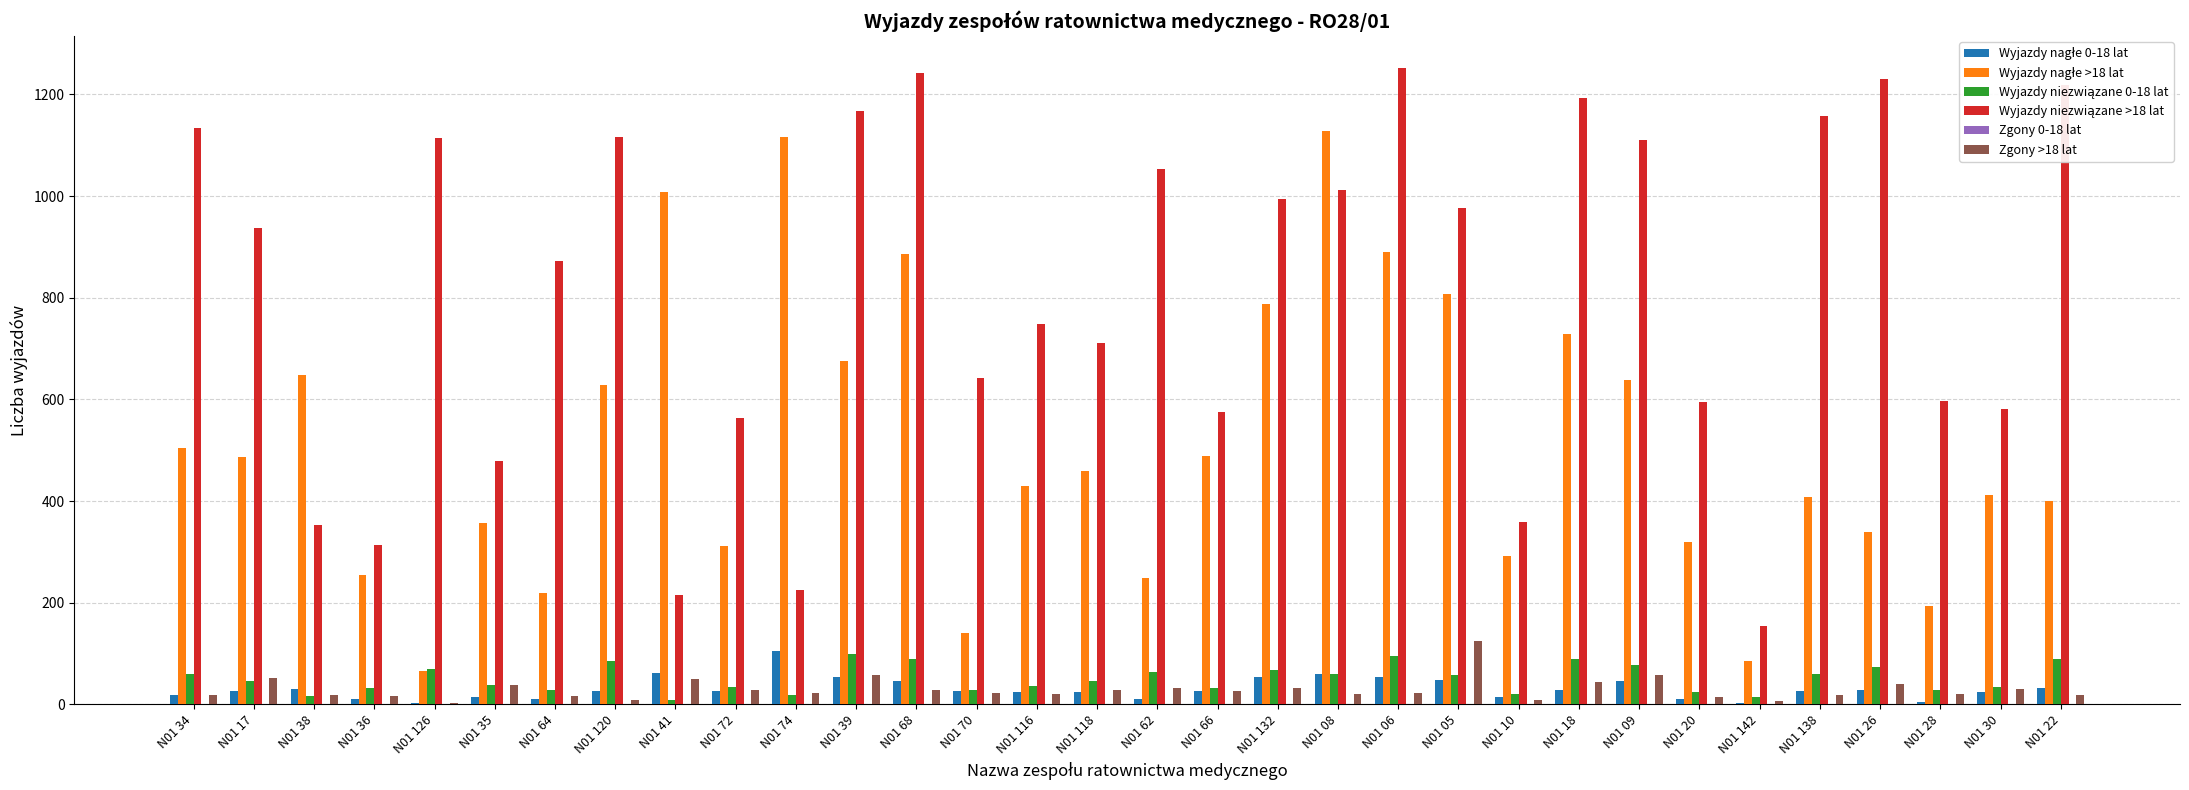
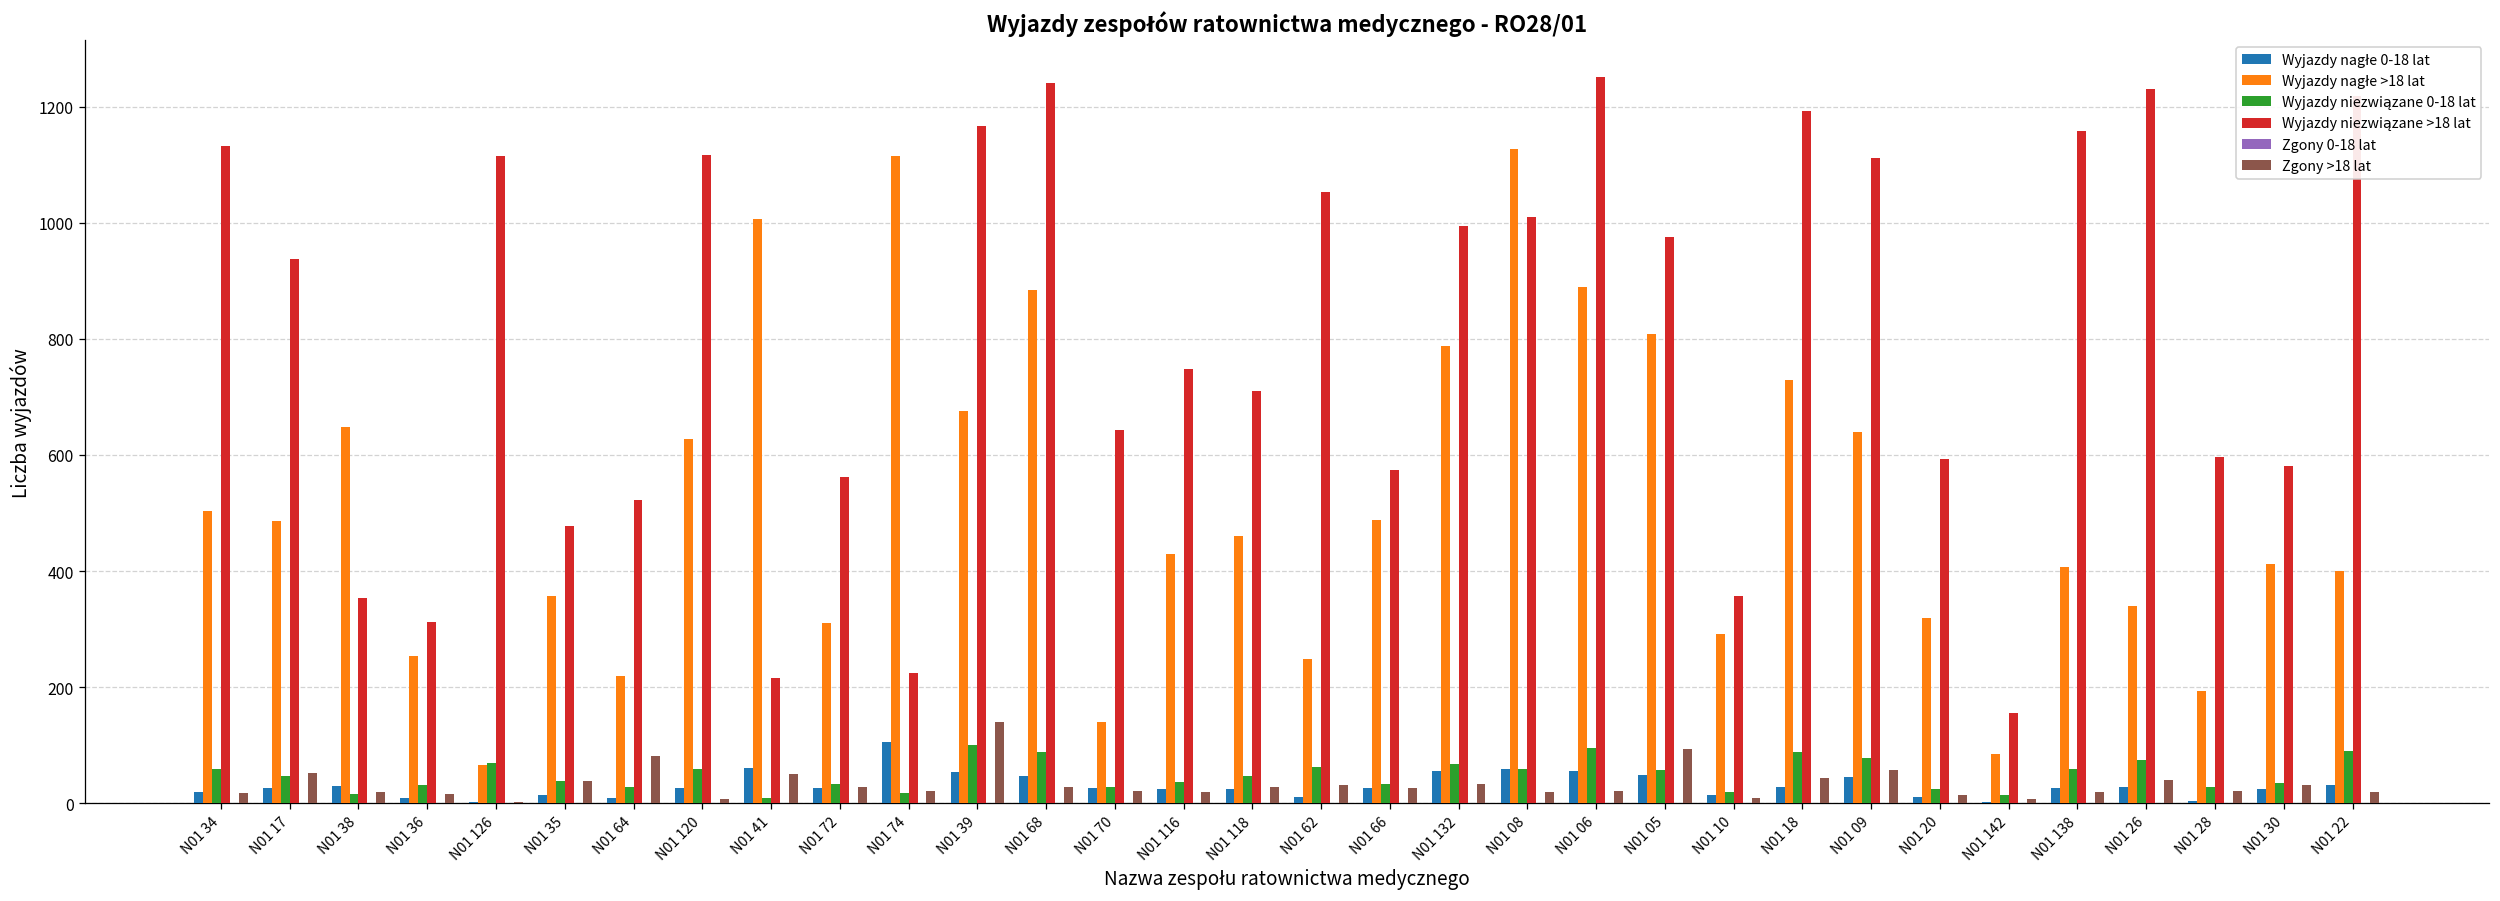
  {
    "Wyjazdy nagłe 0-18 lat": {
      "N01 34": 20,
      "N01 17": 30,
      "N01 38": 30,
      "N01 36": 10,
      "N01 35": 20,
      "N01 64": 10,
      "N01 120": 30,
      "N01 41": 60,
      "N01 72": 30,
      "N01 74": 110,
      "N01 39": 50,
      "N01 68": 50,
      "N01 70": 30,
      "N01 116": 20,
      "N01 118": 30,
      "N01 62": 10,
      "N01 66": 30,
      "N01 132": 60,
      "N01 08": 60,
      "N01 06": 60,
      "N01 05": 50,
      "N01 10": 20,
      "N01 18": 30,
      "N01 09": 50,
      "N01 20": 10,
      "N01 138": 30,
      "N01 26": 30,
      "N01 30": 30,
      "N01 22": 30
    },
    "Wyjazdy nagłe >18 lat": {
      "N01 34": 500,
      "N01 17": 490,
      "N01 38": 650,
      "N01 36": 250,
      "N01 126": 70,
      "N01 35": 360,
      "N01 64": 220,
      "N01 120": 630,
      "N01 41": 1010,
      "N01 72": 310,
      "N01 74": 1120,
      "N01 39": 680,
      "N01 68": 890,
      "N01 70": 140,
      "N01 116": 430,
      "N01 118": 460,
      "N01 62": 250,
      "N01 66": 490,
      "N01 132": 790,
      "N01 08": 1130,
      "N01 06": 890,
      "N01 05": 810,
      "N01 10": 290,
      "N01 18": 730,
      "N01 09": 640,
      "N01 20": 320,
      "N01 142": 90,
      "N01 138": 410,
      "N01 26": 340,
      "N01 28": 190,
      "N01 30": 410,
      "N01 22": 400
    },
    "Wyjazdy niezwiązane 0-18 lat": {
      "N01 34": 60,
      "N01 17": 50,
      "N01 38": 20,
      "N01 36": 30,
      "N01 126": 70,
      "N01 35": 40,
      "N01 64": 30,
-     "N01 120": 90,
+     "N01 120": 60,
      "N01 41": 10,
      "N01 72": 30,
      "N01 74": 20,
      "N01 39": 100,
      "N01 68": 90,
      "N01 70": 30,
      "N01 116": 40,
      "N01 118": 50,
      "N01 62": 60,
      "N01 66": 30,
      "N01 132": 70,
      "N01 08": 60,
      "N01 06": 100,
      "N01 05": 60,
      "N01 10": 20,
      "N01 18": 90,
      "N01 09": 80,
      "N01 20": 30,
      "N01 142": 20,
      "N01 138": 60,
      "N01 26": 70,
      "N01 28": 30,
      "N01 30": 40,
      "N01 22": 90
    },
    "Wyjazdy niezwiązane >18 lat": {
      "N01 34": 1130,
      "N01 17": 940,
      "N01 38": 350,
      "N01 36": 310,
      "N01 126": 1120,
      "N01 35": 480,
-     "N01 64": 870,
+     "N01 64": 520,
      "N01 120": 1120,
      "N01 41": 220,
      "N01 72": 560,
      "N01 74": 230,
      "N01 39": 1170,
      "N01 68": 1240,
      "N01 70": 640,
      "N01 116": 750,
      "N01 118": 710,
      "N01 62": 1050,
      "N01 66": 580,
      "N01 132": 1000,
      "N01 08": 1010,
      "N01 06": 1250,
      "N01 05": 980,
      "N01 10": 360,
      "N01 18": 1190,
      "N01 09": 1110,
      "N01 20": 590,
      "N01 142": 160,
      "N01 138": 1160,
      "N01 26": 1230,
      "N01 28": 600,
      "N01 30": 580
    },
    "Zgony 0-18 lat": {
      "N01 34": 0,
      "N01 17": 0,
      "N01 38": 0,
      "N01 36": 0,
      "N01 126": 0,
      "N01 35": 0,
      "N01 64": 0,
      "N01 120": 0,
      "N01 41": 0,
      "N01 72": 0,
      "N01 74": 0,
      "N01 68": 0,
      "N01 70": 0,
      "N01 116": 0,
      "N01 118": 0,
      "N01 62": 0,
      "N01 66": 0,
      "N01 132": 0,
      "N01 08": 0,
      "N01 06": 0,
      "N01 10": 0,
      "N01 18": 0,
      "N01 09": 0,
      "N01 20": 0,
      "N01 142": 0,
      "N01 138": 0,
      "N01 26": 0,
      "N01 30": 0,
      "N01 22": 0
    },
    "Zgony >18 lat": {
      "N01 34": 20,
      "N01 17": 50,
      "N01 38": 20,
      "N01 36": 20,
      "N01 35": 40,
-     "N01 64": 20,
+     "N01 64": 80,
      "N01 120": 10,
      "N01 41": 50,
      "N01 72": 30,
      "N01 74": 20,
-     "N01 39": 60,
+     "N01 39": 140,
      "N01 68": 30,
      "N01 70": 20,
      "N01 116": 20,
      "N01 118": 30,
      "N01 62": 30,
      "N01 66": 30,
      "N01 132": 30,
      "N01 08": 20,
      "N01 06": 20,
-     "N01 05": 120,
+     "N01 05": 90,
      "N01 10": 10,
      "N01 18": 40,
      "N01 09": 60,
      "N01 20": 20,
      "N01 142": 10,
      "N01 138": 20,
      "N01 26": 40,
      "N01 28": 20,
      "N01 30": 30,
      "N01 22": 20
    }
  }
